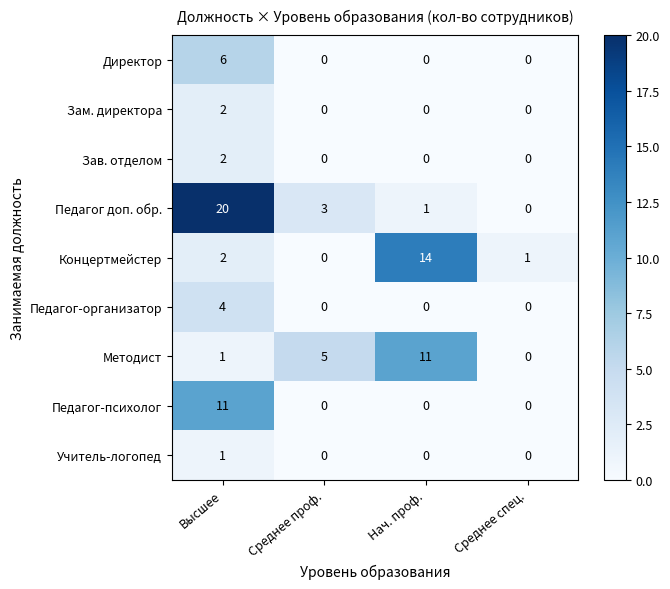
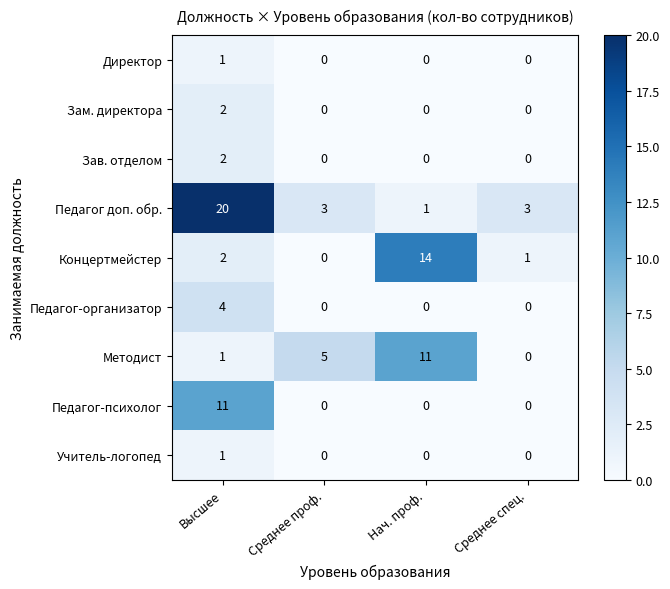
  {
    "Директор": {
-     "Высшее": 6,
+     "Высшее": 1,
      "Среднее проф.": 0,
      "Нач. проф.": 0,
      "Среднее спец.": 0
    },
    "Зам. директора": {
      "Высшее": 2,
      "Среднее проф.": 0,
      "Нач. проф.": 0,
      "Среднее спец.": 0
    },
    "Зав. отделом": {
      "Высшее": 2,
      "Среднее проф.": 0,
      "Нач. проф.": 0,
      "Среднее спец.": 0
    },
    "Педагог доп. обр.": {
      "Высшее": 20,
      "Среднее проф.": 3,
      "Нач. проф.": 1,
-     "Среднее спец.": 0
+     "Среднее спец.": 3
    },
    "Концертмейстер": {
      "Высшее": 2,
      "Среднее проф.": 0,
      "Нач. проф.": 14,
      "Среднее спец.": 1
    },
    "Педагог-организатор": {
      "Высшее": 4,
      "Среднее проф.": 0,
      "Нач. проф.": 0,
      "Среднее спец.": 0
    },
    "Методист": {
      "Высшее": 1,
      "Среднее проф.": 5,
      "Нач. проф.": 11,
      "Среднее спец.": 0
    },
    "Педагог-психолог": {
      "Высшее": 11,
      "Среднее проф.": 0,
      "Нач. проф.": 0,
      "Среднее спец.": 0
    },
    "Учитель-логопед": {
      "Высшее": 1,
      "Среднее проф.": 0,
      "Нач. проф.": 0,
      "Среднее спец.": 0
    }
  }
